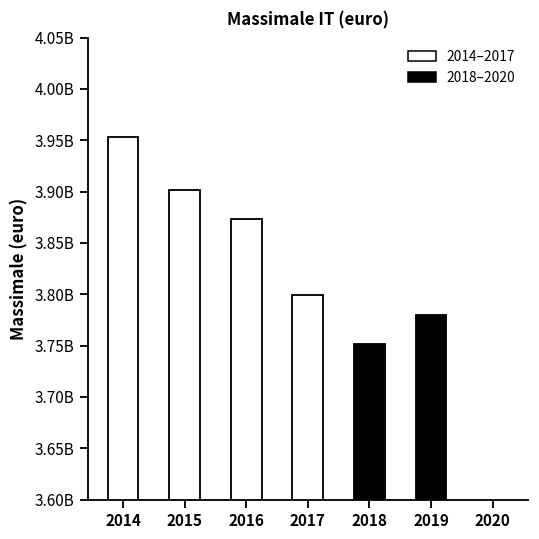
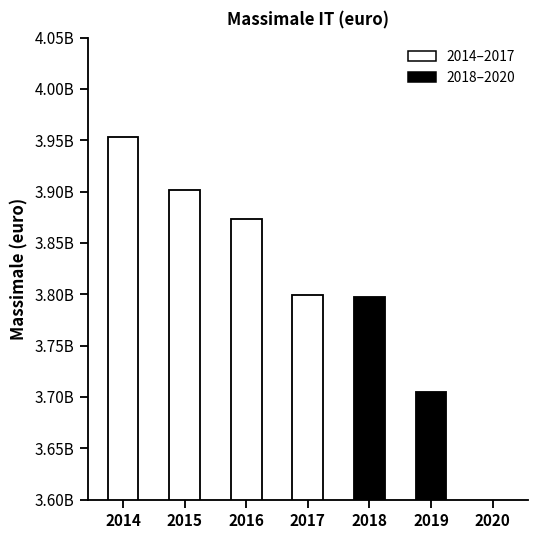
  {
    "2014": 3950000000,
    "2015": 3900000000,
    "2016": 3870000000,
    "2017": 3800000000,
-   "2018": 3750000000,
-   "2019": 3780000000
+   "2018": 3800000000,
+   "2019": 3700000000
  }
